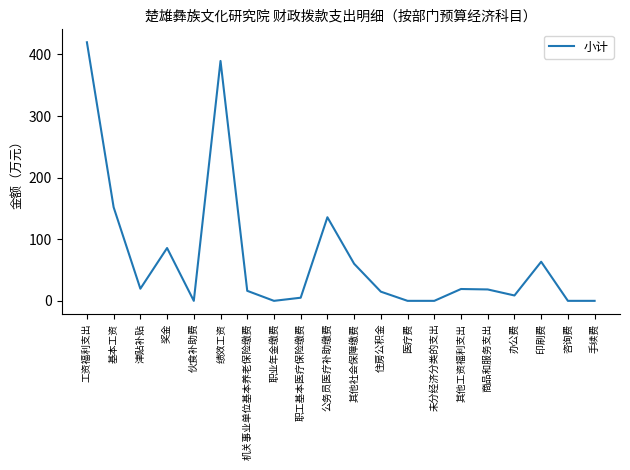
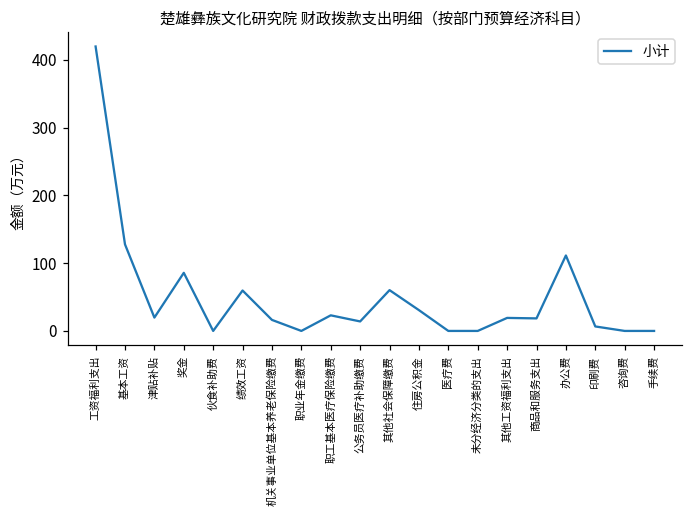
  {
    "工资福利支出": 420,
-   "基本工资": 150,
+   "基本工资": 130,
    "津贴补贴": 20,
    "奖金": 90,
    "伙食补助费": 0,
-   "绩效工资": 390,
+   "绩效工资": 60,
    "机关事业单位基本养老保险缴费": 20,
    "职业年金缴费": 0,
-   "职工基本医疗保险缴费": 10,
-   "公务员医疗补助缴费": 140,
+   "职工基本医疗保险缴费": 20,
+   "公务员医疗补助缴费": 10,
    "其他社会保障缴费": 60,
-   "住房公积金": 10,
+   "住房公积金": 30,
    "医疗费": 0,
    "未分经济分类的支出": 0,
    "其他工资福利支出": 20,
    "商品和服务支出": 20,
-   "办公费": 10,
-   "印刷费": 60,
+   "办公费": 110,
+   "印刷费": 10,
    "咨询费": 0,
    "手续费": 0
  }
